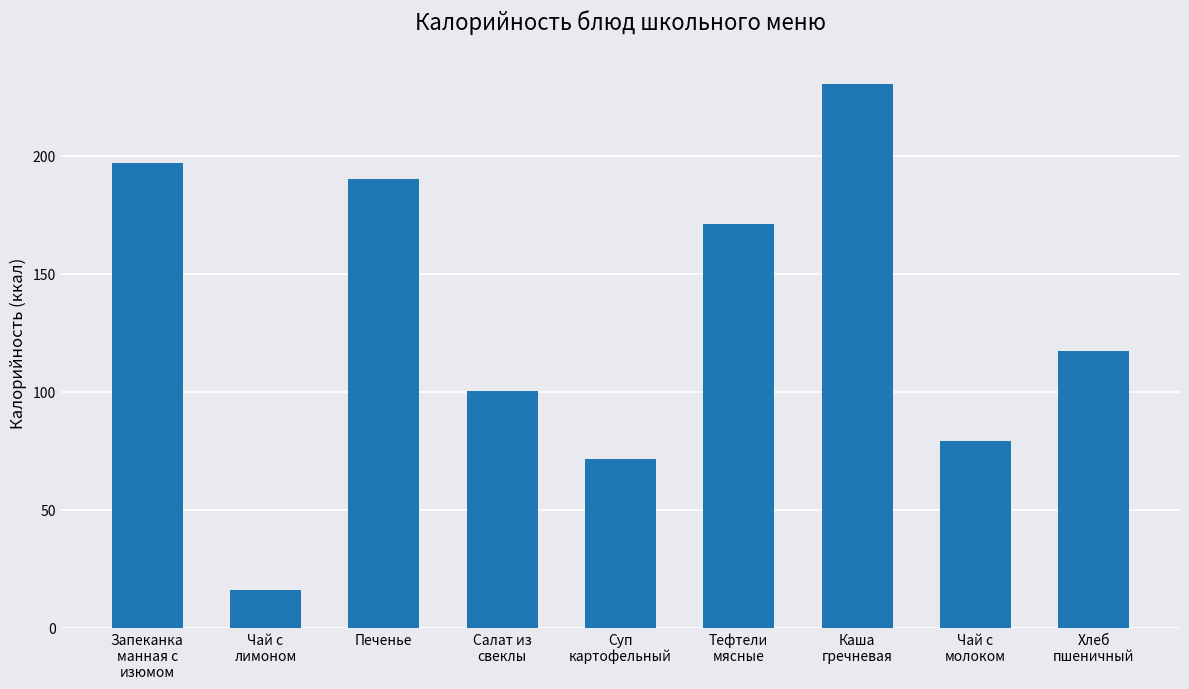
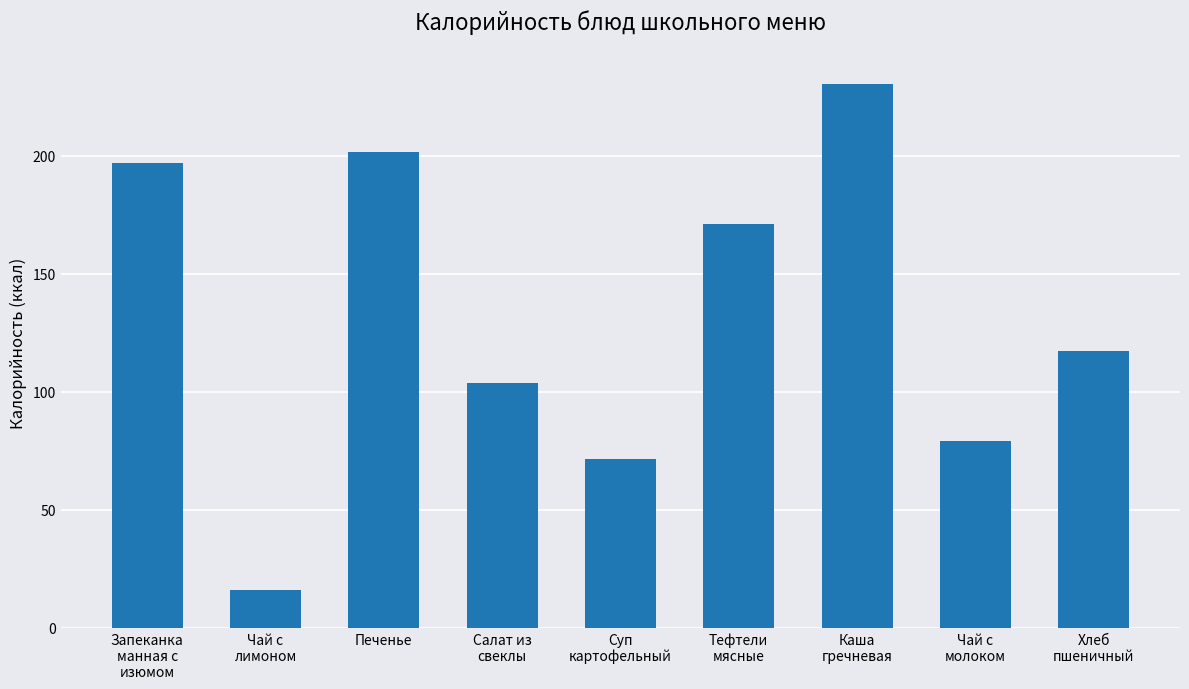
  {
    "Запеканка манная с изюмом": 197,
    "Чай с лимоном": 16,
-   "Печенье": 190,
-   "Салат из свеклы": 101,
+   "Печенье": 201,
+   "Салат из свеклы": 104,
    "Суп картофельный": 72,
    "Тефтели мясные": 171,
    "Каша гречневая": 230,
    "Чай с молоком": 79,
    "Хлеб пшеничный": 117
  }
